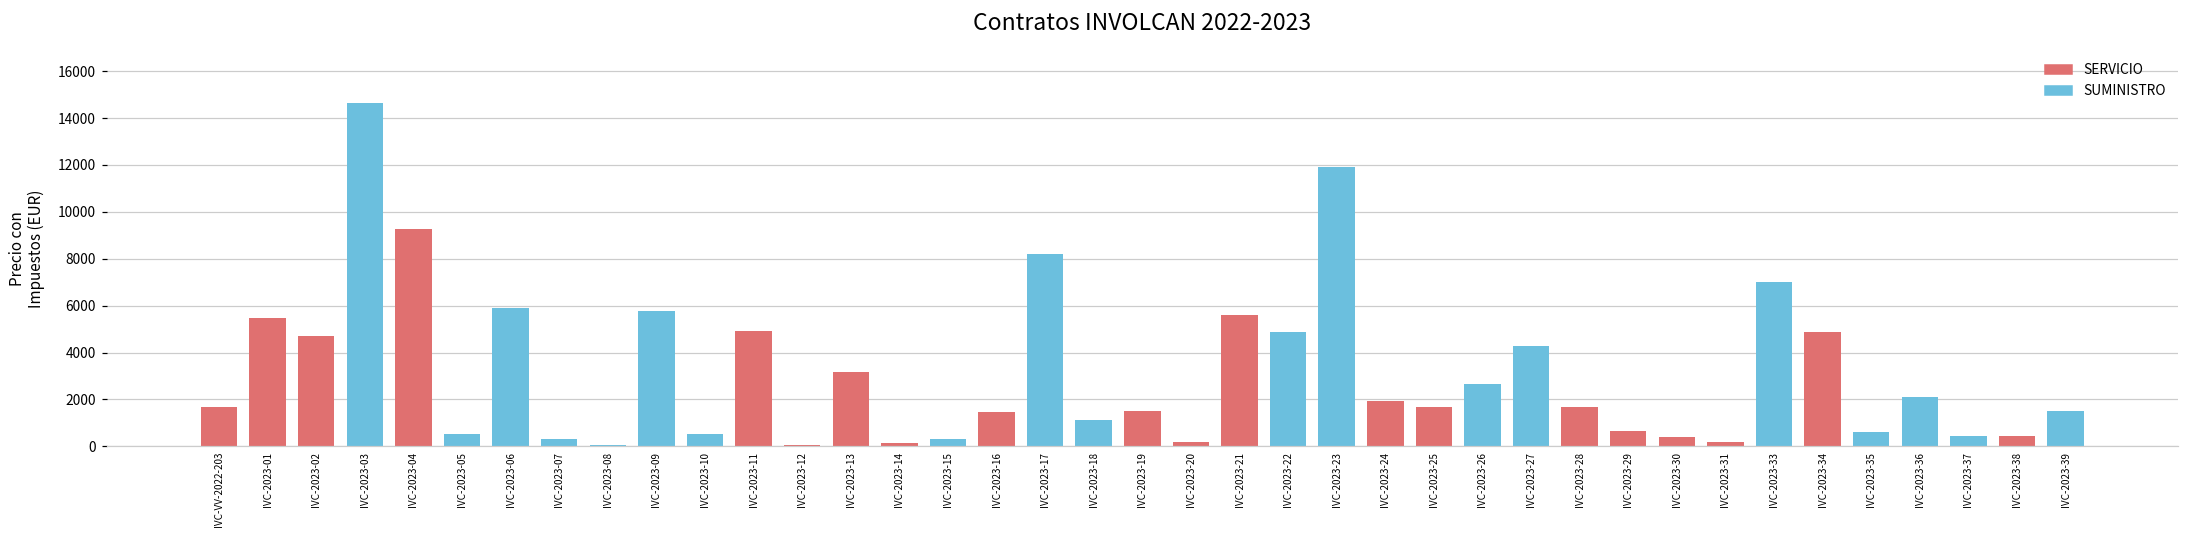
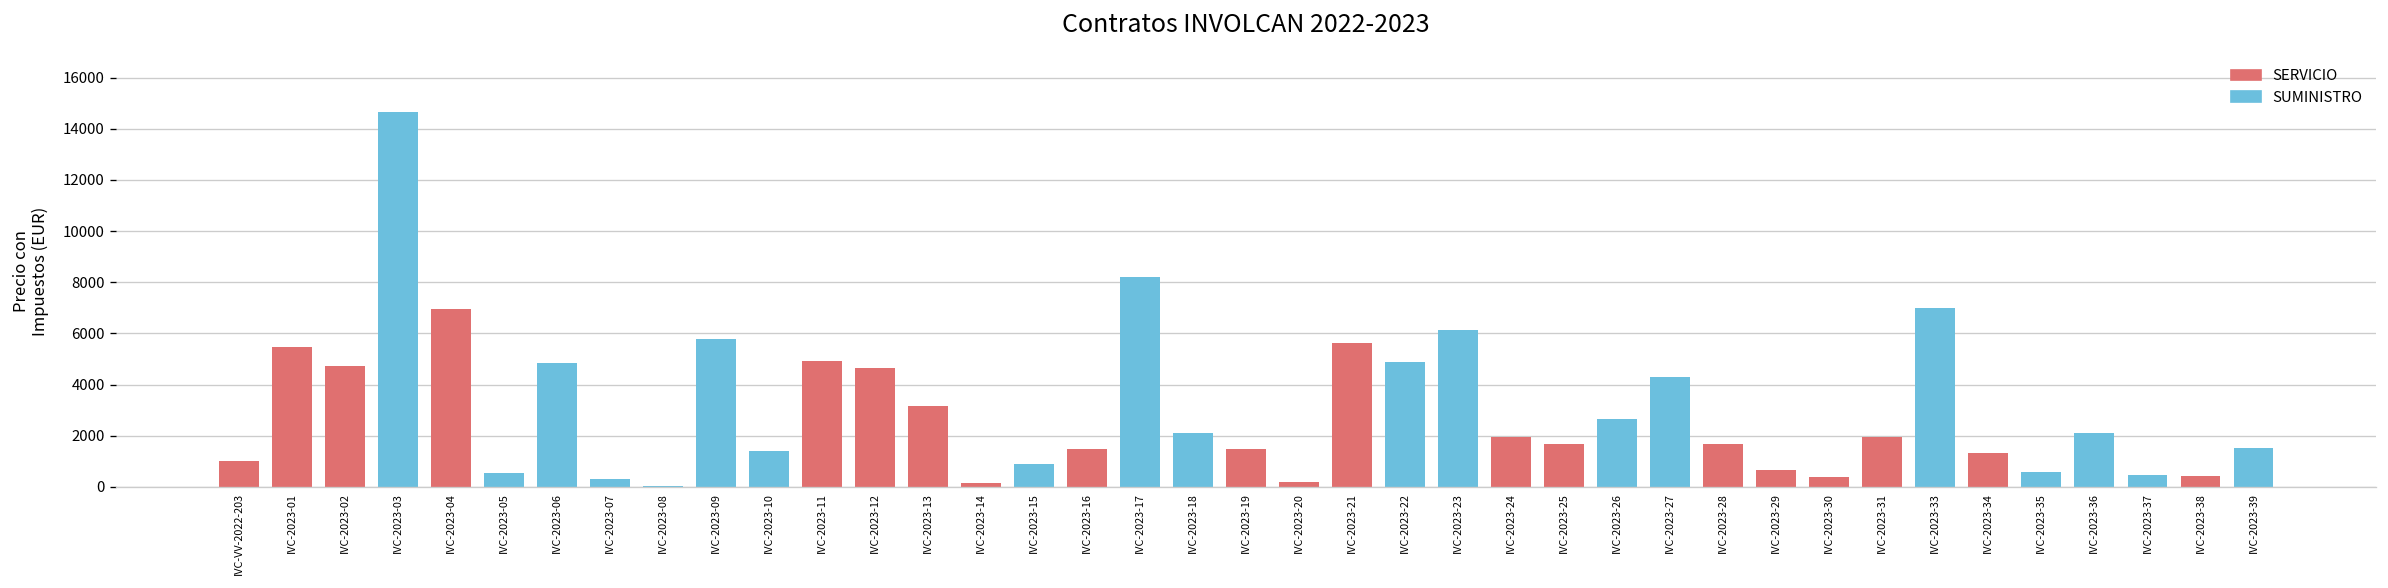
  {
-   "IVC-VV-2022-203": 1700,
+   "IVC-VV-2022-203": 1000,
    "IVC-2023-01": 5500,
    "IVC-2023-02": 4700,
    "IVC-2023-03": 14700,
-   "IVC-2023-04": 9300,
+   "IVC-2023-04": 7000,
    "IVC-2023-05": 500,
-   "IVC-2023-06": 5900,
+   "IVC-2023-06": 4800,
    "IVC-2023-07": 300,
    "IVC-2023-09": 5800,
-   "IVC-2023-10": 500,
+   "IVC-2023-10": 1400,
    "IVC-2023-11": 4900,
-   "IVC-2023-12": 100,
+   "IVC-2023-12": 4700,
    "IVC-2023-13": 3200,
    "IVC-2023-14": 100,
-   "IVC-2023-15": 300,
+   "IVC-2023-15": 900,
    "IVC-2023-16": 1500,
    "IVC-2023-17": 8200,
-   "IVC-2023-18": 1100,
+   "IVC-2023-18": 2100,
    "IVC-2023-19": 1500,
    "IVC-2023-20": 200,
    "IVC-2023-21": 5600,
    "IVC-2023-22": 4900,
-   "IVC-2023-23": 11900,
+   "IVC-2023-23": 6100,
    "IVC-2023-24": 1900,
    "IVC-2023-25": 1700,
    "IVC-2023-26": 2700,
    "IVC-2023-27": 4300,
    "IVC-2023-28": 1700,
    "IVC-2023-29": 700,
    "IVC-2023-30": 400,
-   "IVC-2023-31": 200,
+   "IVC-2023-31": 2000,
    "IVC-2023-33": 7000,
-   "IVC-2023-34": 4900,
+   "IVC-2023-34": 1300,
    "IVC-2023-35": 600,
    "IVC-2023-36": 2100,
    "IVC-2023-37": 500,
    "IVC-2023-38": 400,
    "IVC-2023-39": 1500
  }
